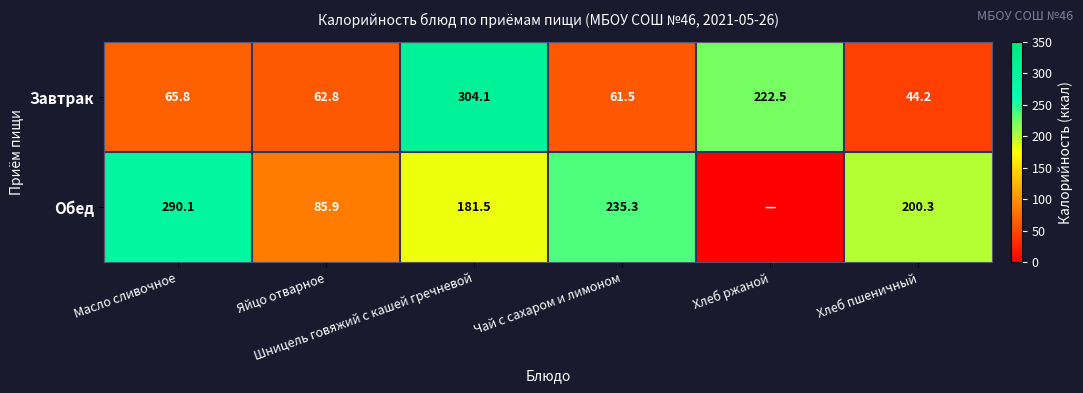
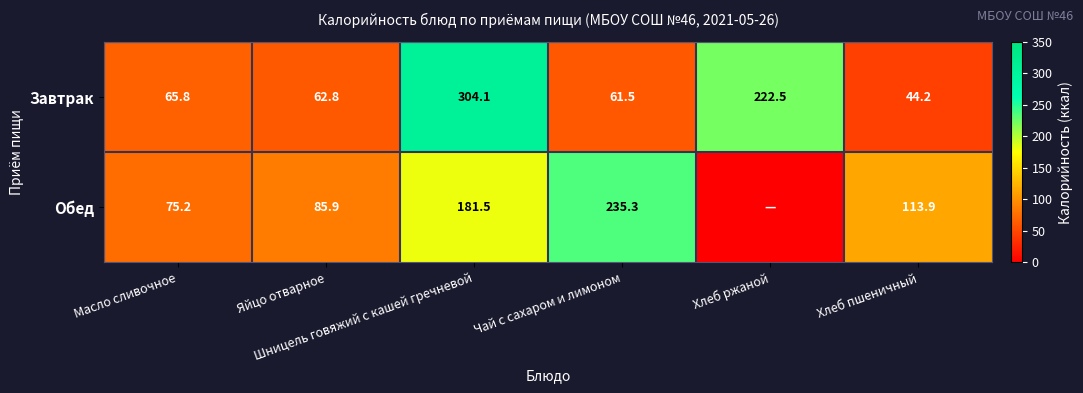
  {
    "Завтрак": {
      "Масло сливочное": 65.8,
      "Яйцо отварное": 62.8,
      "Шницель говяжий с кашей гречневой": 304.1,
      "Чай с сахаром и лимоном": 61.5,
      "Хлеб ржаной": 222.5,
      "Хлеб пшеничный": 44.2
    },
    "Обед": {
-     "Масло сливочное": 290.1,
+     "Масло сливочное": 75.2,
      "Яйцо отварное": 85.9,
      "Шницель говяжий с кашей гречневой": 181.5,
      "Чай с сахаром и лимоном": 235.3,
-     "Хлеб пшеничный": 200.3
+     "Хлеб пшеничный": 113.9
    }
  }
